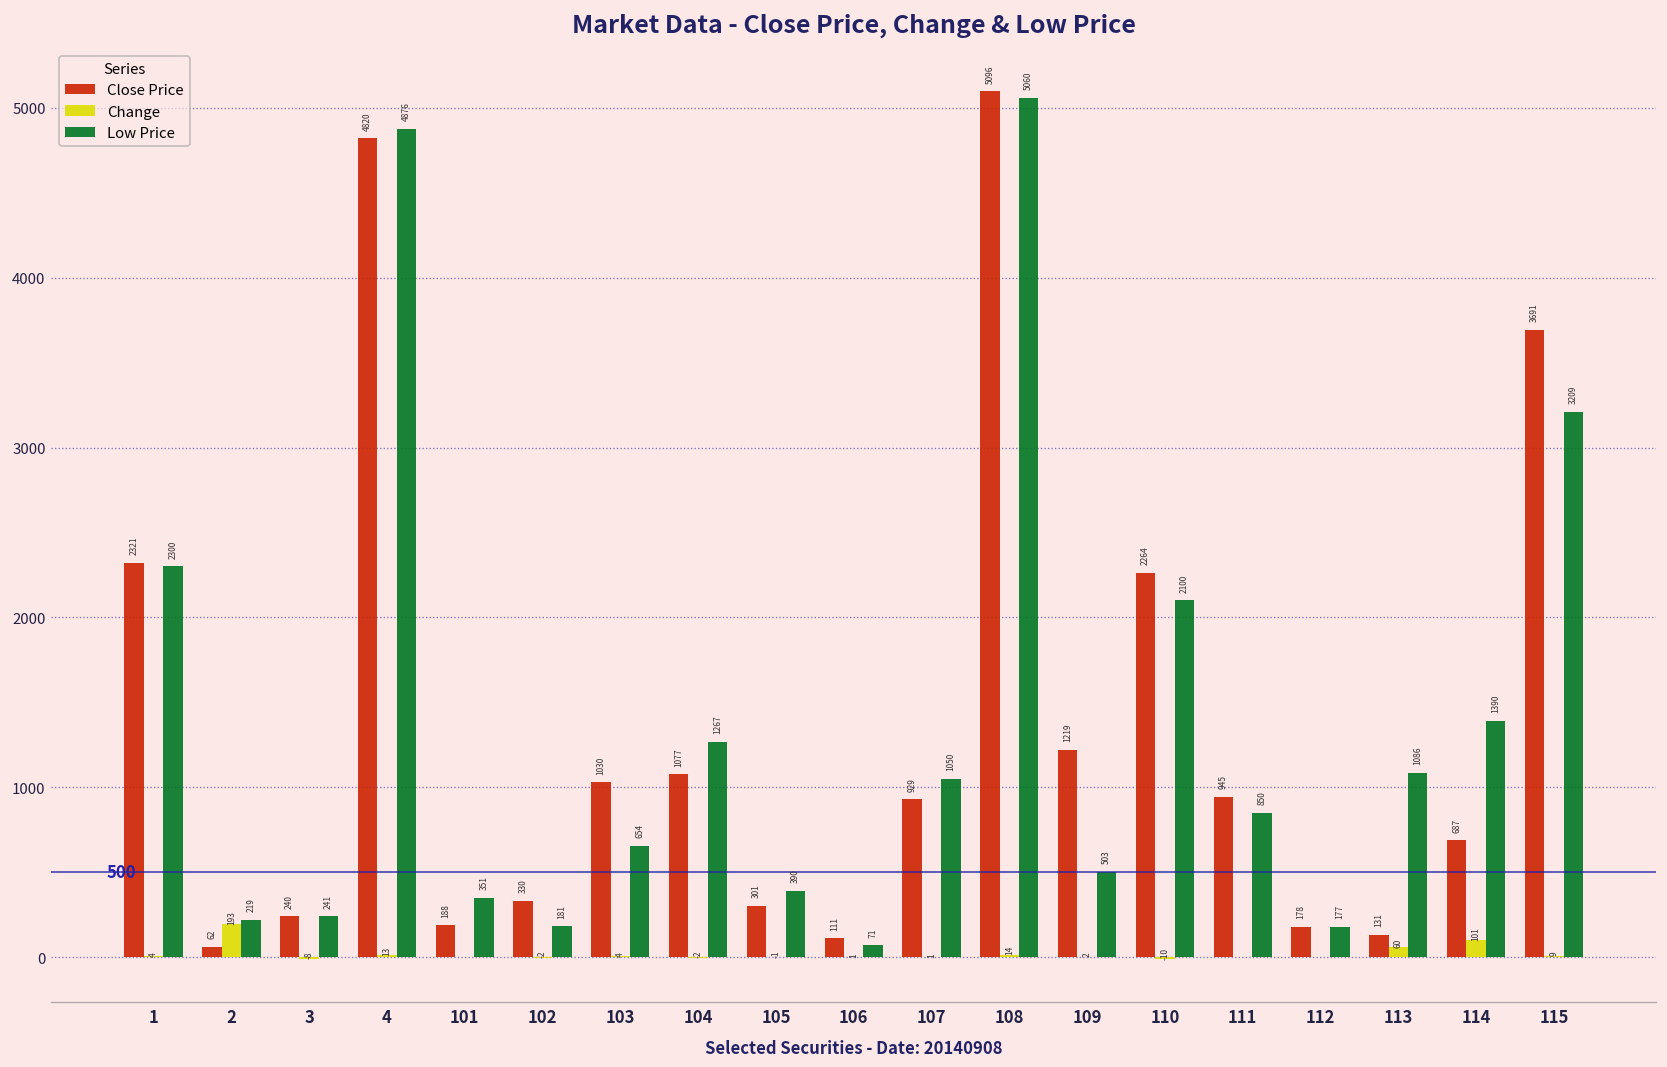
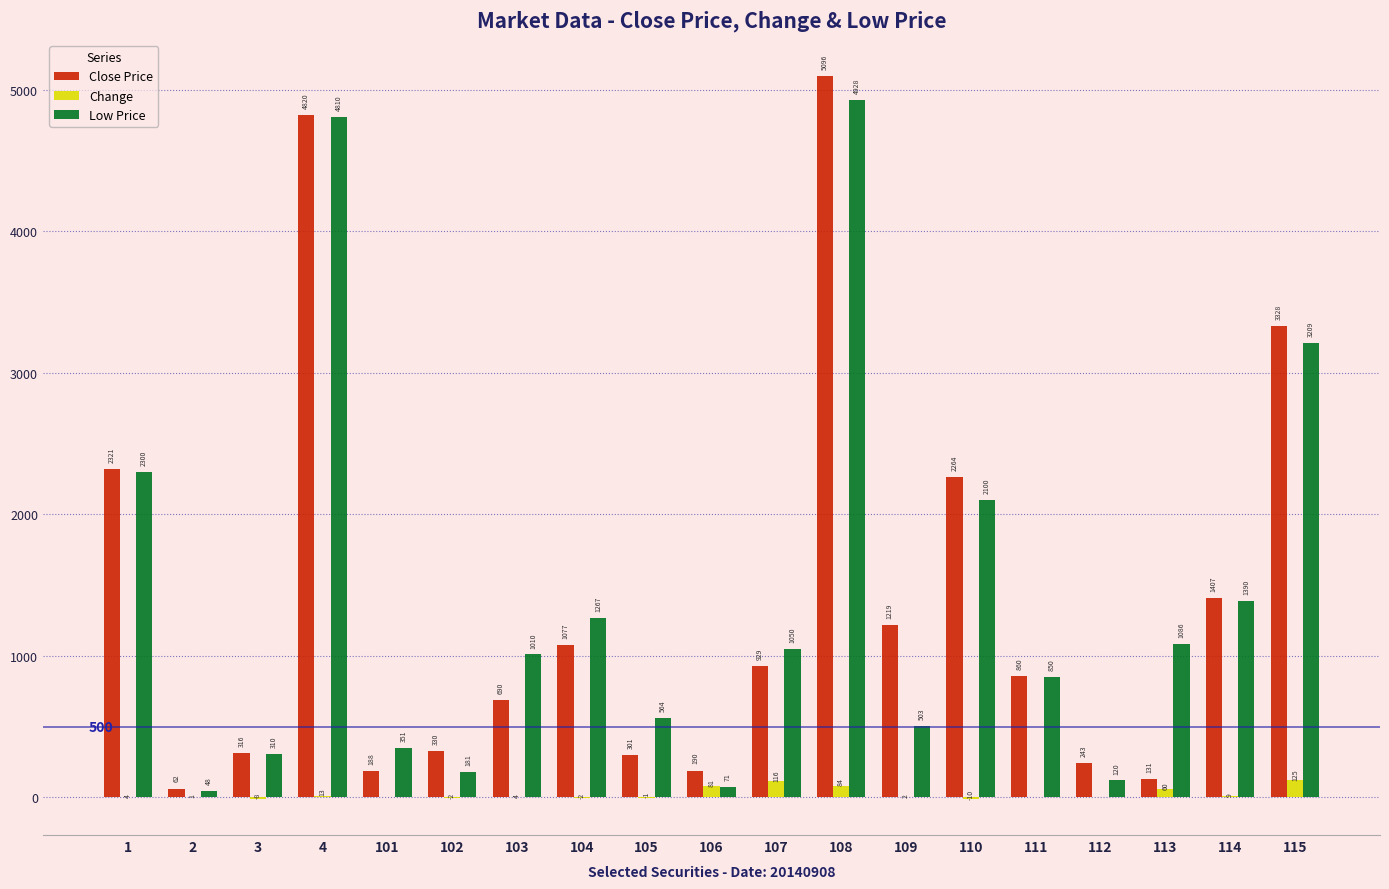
  {
    "Close Price": {
      "1": 2321,
      "2": 62,
-     "3": 240,
+     "3": 316,
      "4": 4820,
      "101": 188,
      "102": 330,
-     "103": 1030,
+     "103": 690,
      "104": 1077,
      "105": 301,
-     "106": 111,
+     "106": 190,
      "107": 929,
      "108": 5096,
      "109": 1219,
      "110": 2264,
-     "111": 945,
-     "112": 178,
+     "111": 860,
+     "112": 243,
      "113": 131,
-     "114": 687,
-     "115": 3691
+     "114": 1407,
+     "115": 3328
    },
    "Change": {
      "1": 4,
-     "2": 193,
+     "2": 1,
      "3": -8,
      "4": 13,
      "102": -2,
      "103": 4,
      "104": -2,
      "105": -1,
-     "106": 1,
-     "107": 1,
-     "108": 14,
+     "106": 81,
+     "107": 116,
+     "108": 84,
      "109": 2,
      "110": -10,
      "113": 60,
-     "114": 101,
-     "115": 9
+     "114": 9,
+     "115": 125
    },
    "Low Price": {
      "1": 2300,
-     "2": 219,
-     "3": 241,
-     "4": 4876,
+     "2": 48,
+     "3": 310,
+     "4": 4810,
      "101": 351,
      "102": 181,
-     "103": 654,
+     "103": 1010,
      "104": 1267,
-     "105": 390,
+     "105": 564,
      "106": 71,
      "107": 1050,
-     "108": 5060,
+     "108": 4928,
      "109": 503,
      "110": 2100,
      "111": 850,
-     "112": 177,
+     "112": 120,
      "113": 1086,
      "114": 1390,
      "115": 3209
    }
  }
